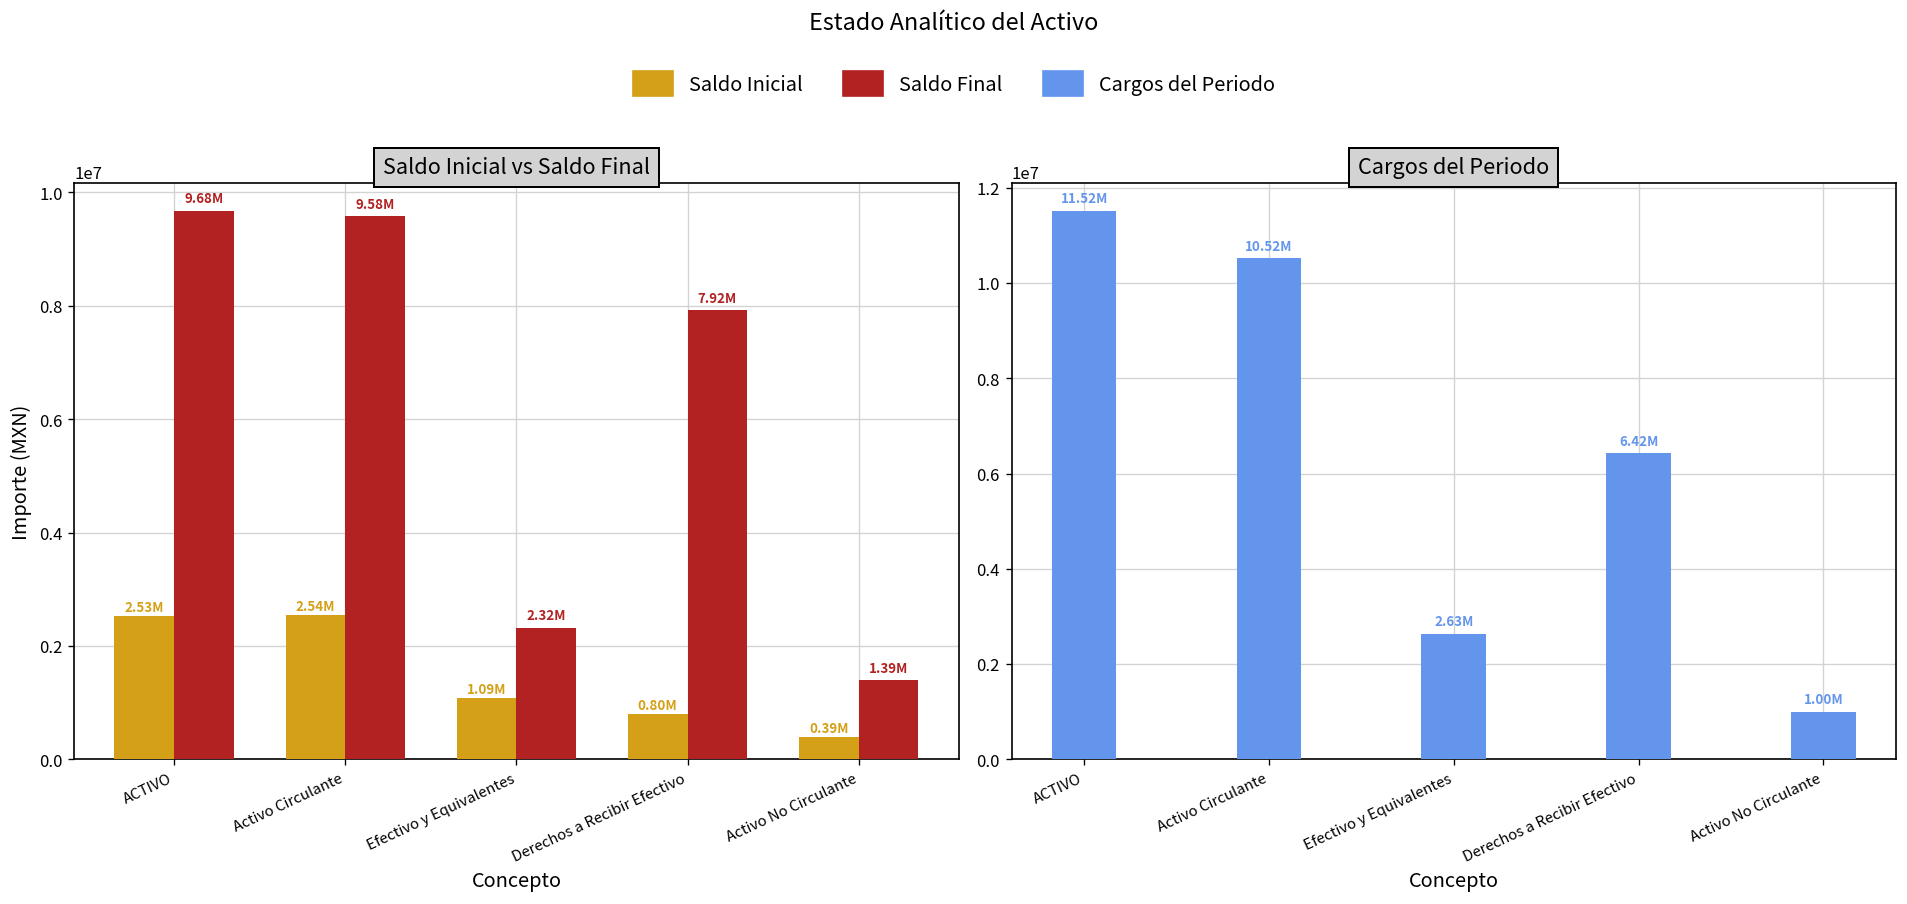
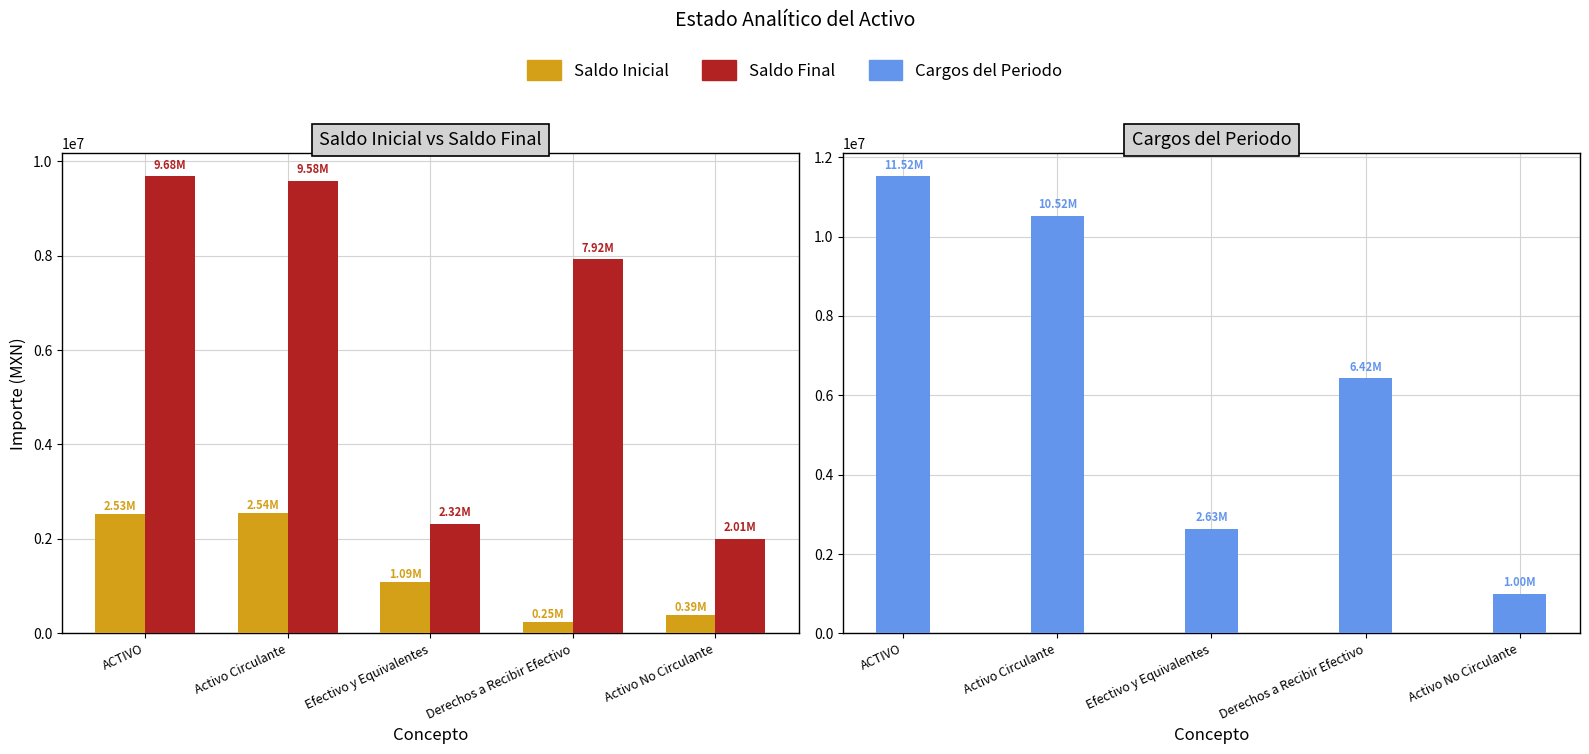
  {
    "Saldo Inicial vs Saldo Final": {
      "Saldo Inicial": {
        "ACTIVO": "2.53M",
        "Activo Circulante": "2.54M",
        "Efectivo y Equivalentes": "1.09M",
-       "Derechos a Recibir Efectivo": "0.80M",
+       "Derechos a Recibir Efectivo": "0.25M",
        "Activo No Circulante": "0.39M"
      },
      "Saldo Final": {
        "ACTIVO": "9.68M",
        "Activo Circulante": "9.58M",
        "Efectivo y Equivalentes": "2.32M",
        "Derechos a Recibir Efectivo": "7.92M",
-       "Activo No Circulante": "1.39M"
+       "Activo No Circulante": "2.01M"
      }
    },
    "Cargos del Periodo": {
      "ACTIVO": "11.52M",
      "Activo Circulante": "10.52M",
      "Efectivo y Equivalentes": "2.63M",
      "Derechos a Recibir Efectivo": "6.42M",
      "Activo No Circulante": "1.00M"
    }
  }
